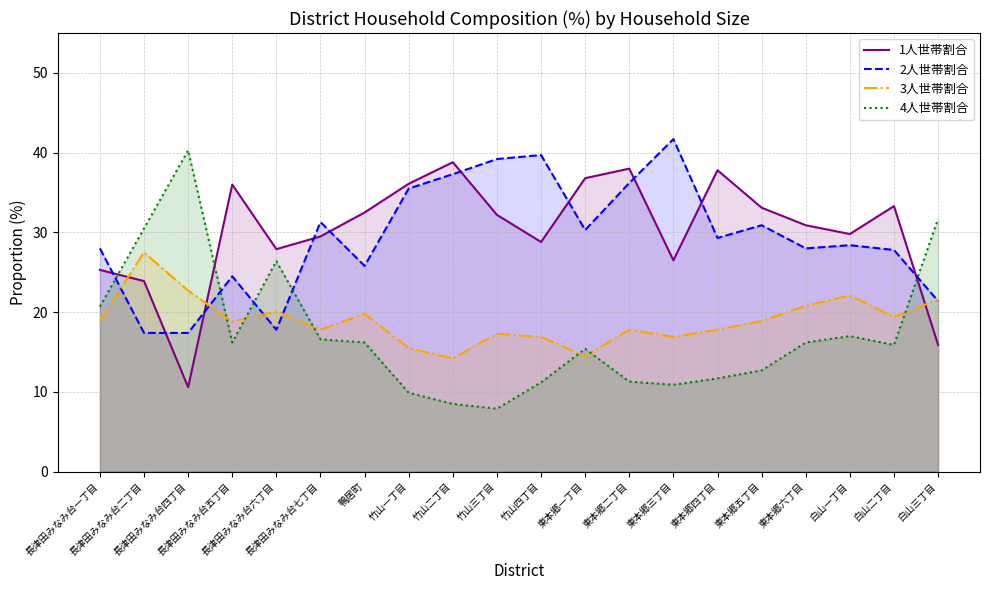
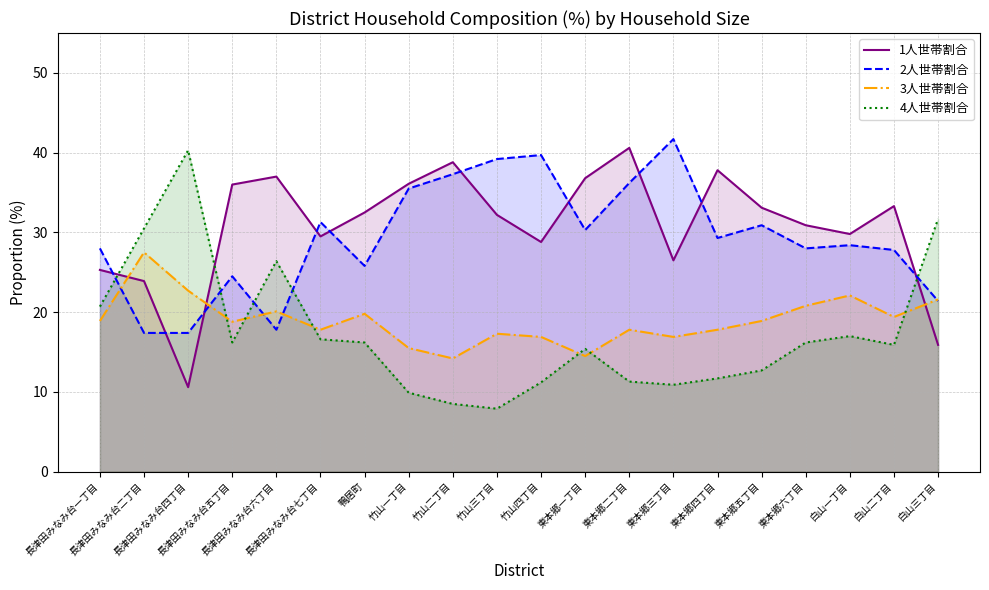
  {
    "1人世帯割合": {
      "長津田みなみ台一丁目": 25,
      "長津田みなみ台二丁目": 24,
      "長津田みなみ台四丁目": 11,
      "長津田みなみ台五丁目": 36,
-     "長津田みなみ台六丁目": 28,
+     "長津田みなみ台六丁目": 37,
      "長津田みなみ台七丁目": 30,
      "鴨居町": 33,
      "竹山一丁目": 36,
      "竹山二丁目": 39,
      "竹山三丁目": 32,
      "竹山四丁目": 29,
      "東本郷一丁目": 37,
-     "東本郷二丁目": 38,
+     "東本郷二丁目": 41,
      "東本郷三丁目": 27,
      "東本郷四丁目": 38,
      "東本郷五丁目": 33,
      "東本郷六丁目": 31,
      "白山一丁目": 30,
      "白山二丁目": 33,
      "白山三丁目": 16
    },
    "2人世帯割合": {
      "長津田みなみ台一丁目": 28,
      "長津田みなみ台二丁目": 17,
      "長津田みなみ台四丁目": 17,
      "長津田みなみ台五丁目": 25,
      "長津田みなみ台六丁目": 18,
      "長津田みなみ台七丁目": 31,
      "鴨居町": 26,
      "竹山一丁目": 36,
      "竹山二丁目": 37,
      "竹山三丁目": 39,
      "竹山四丁目": 40,
      "東本郷一丁目": 30,
      "東本郷二丁目": 36,
      "東本郷三丁目": 42,
      "東本郷四丁目": 29,
      "東本郷五丁目": 31,
      "東本郷六丁目": 28,
      "白山一丁目": 28,
      "白山二丁目": 28
    },
    "3人世帯割合": {
      "長津田みなみ台一丁目": 19,
      "長津田みなみ台二丁目": 28,
      "長津田みなみ台四丁目": 23,
      "長津田みなみ台五丁目": 19,
      "長津田みなみ台六丁目": 20,
      "長津田みなみ台七丁目": 18,
      "鴨居町": 20,
      "竹山一丁目": 16,
      "竹山二丁目": 14,
      "竹山三丁目": 17,
      "竹山四丁目": 17,
      "東本郷一丁目": 15,
      "東本郷二丁目": 18,
      "東本郷三丁目": 17,
      "東本郷四丁目": 18,
      "東本郷五丁目": 19,
      "東本郷六丁目": 21,
      "白山一丁目": 22,
      "白山二丁目": 19
    },
    "4人世帯割合": {
      "長津田みなみ台一丁目": 21,
      "長津田みなみ台二丁目": 31,
      "長津田みなみ台四丁目": 40,
      "長津田みなみ台五丁目": 16,
      "長津田みなみ台六丁目": 26,
      "長津田みなみ台七丁目": 17,
      "鴨居町": 16,
      "竹山一丁目": 10,
      "竹山二丁目": 9,
      "竹山三丁目": 8,
      "竹山四丁目": 11,
      "東本郷一丁目": 15,
      "東本郷二丁目": 11,
      "東本郷三丁目": 11,
      "東本郷四丁目": 12,
      "東本郷五丁目": 13,
      "東本郷六丁目": 16,
      "白山一丁目": 17,
      "白山二丁目": 16,
      "白山三丁目": 32
    }
  }
